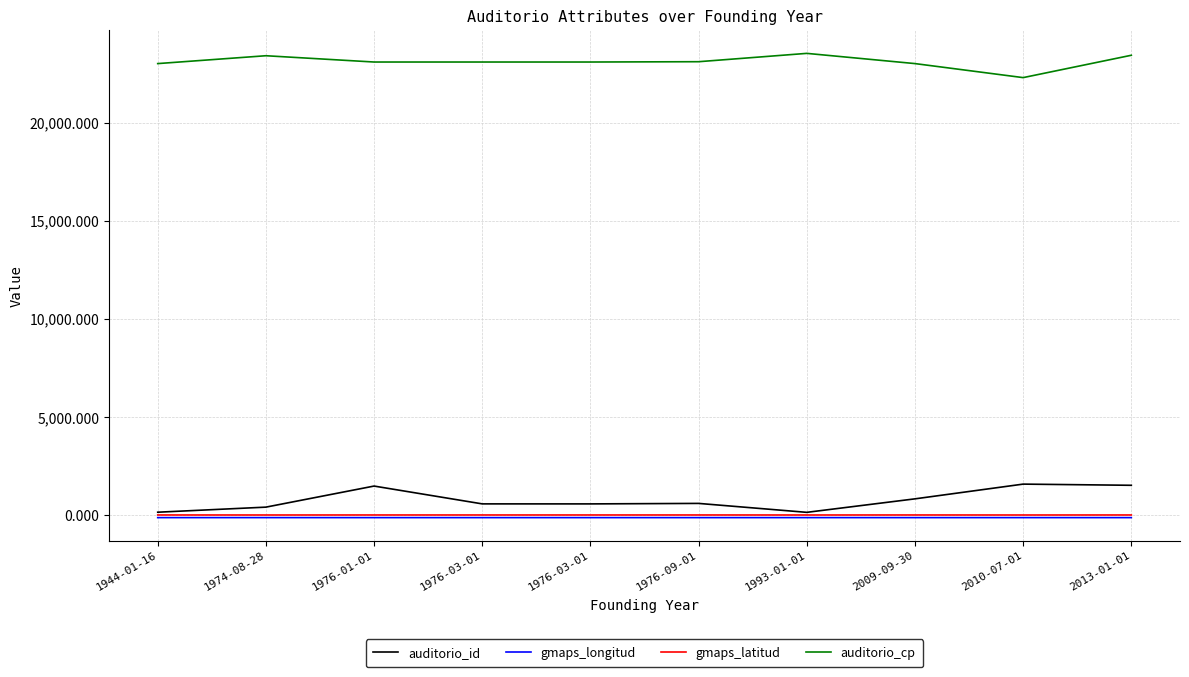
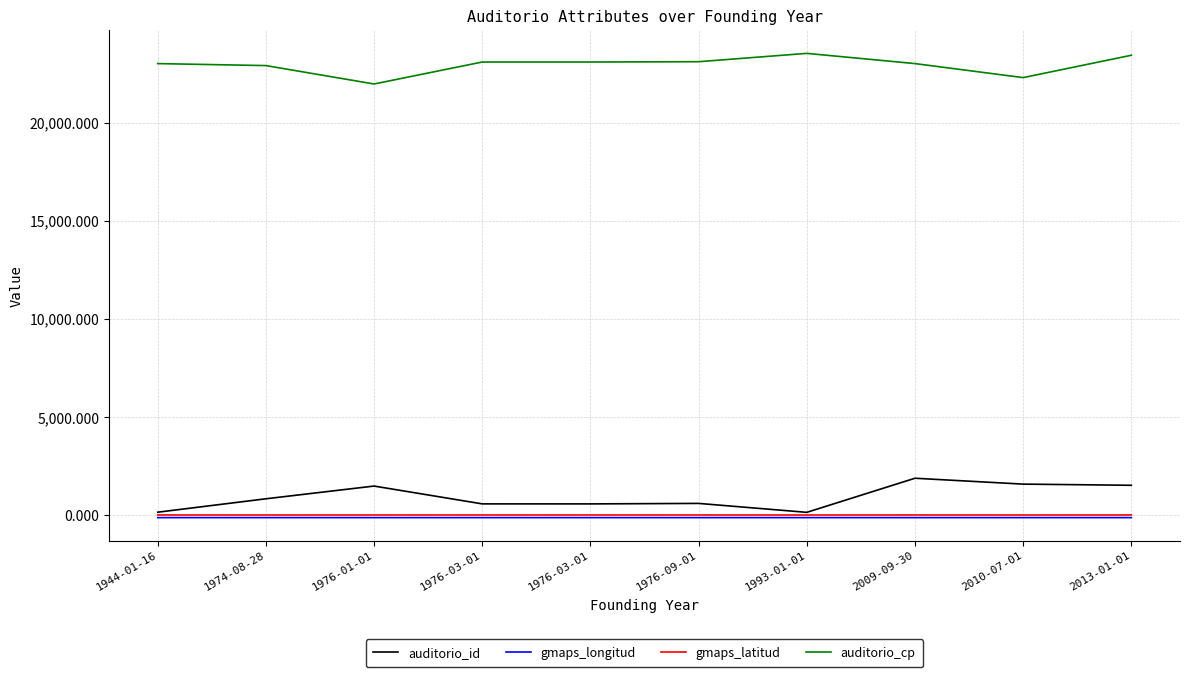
  {
    "auditorio_id": {
      "1944-01-16": "200",
-     "1974-08-28": "400",
+     "1974-08-28": "800",
      "1976-01-01": "1,500",
      "1976-09-01": "600",
      "1993-01-01": "200",
-     "2009-09-30": "800",
+     "2009-09-30": "1,900",
      "2010-07-01": "1,600",
      "2013-01-01": "1,500"
    },
    "gmaps_longitud": {
      "1944-01-16": "-100",
      "1974-08-28": "-100",
      "1976-01-01": "-100",
      "1976-09-01": "-100",
      "1993-01-01": "-100",
      "2009-09-30": "-100",
      "2010-07-01": "-100",
      "2013-01-01": "-100"
    },
    "gmaps_latitud": {
      "1944-01-16": "0",
      "1974-08-28": "0",
      "1976-01-01": "0",
      "1976-09-01": "0",
      "1993-01-01": "0",
      "2009-09-30": "0",
      "2010-07-01": "0",
      "2013-01-01": "0"
    },
    "auditorio_cp": {
      "1944-01-16": "23,000",
-     "1974-08-28": "23,400",
-     "1976-01-01": "23,100",
+     "1974-08-28": "22,900",
+     "1976-01-01": "22,000",
      "1976-09-01": "23,100",
      "1993-01-01": "23,500",
      "2009-09-30": "23,000",
      "2010-07-01": "22,300",
      "2013-01-01": "23,400"
    }
  }
